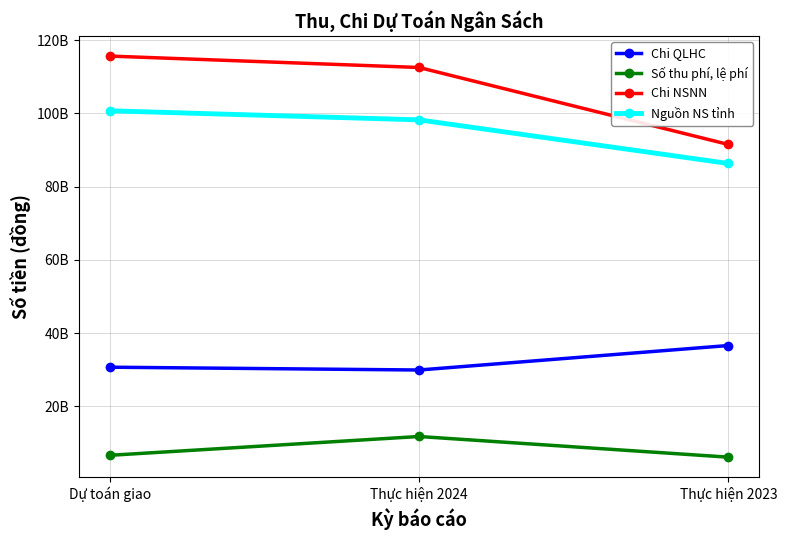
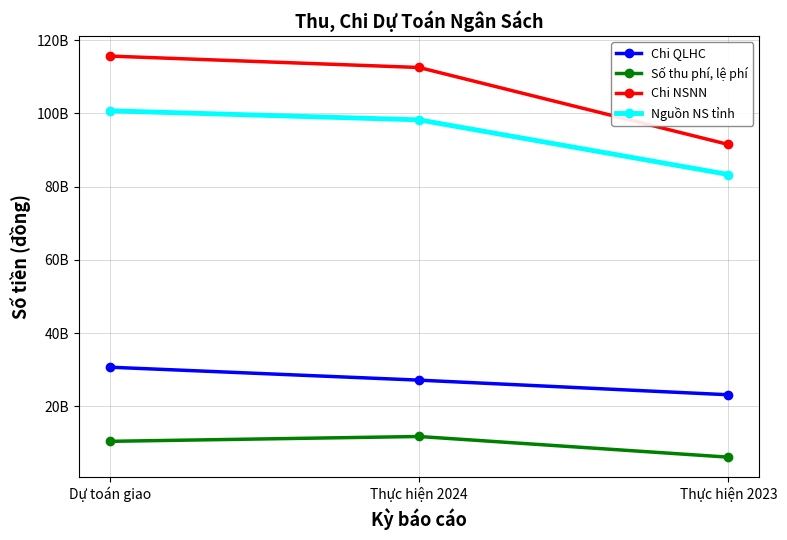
  {
    "Chi QLHC": {
      "Dự toán giao": 31000000000,
-     "Thực hiện 2024": 30000000000,
-     "Thực hiện 2023": 37000000000
+     "Thực hiện 2024": 27000000000,
+     "Thực hiện 2023": 23000000000
    },
    "Số thu phí, lệ phí": {
-     "Dự toán giao": 7000000000,
+     "Dự toán giao": 10000000000,
      "Thực hiện 2024": 12000000000,
      "Thực hiện 2023": 6000000000
    },
    "Chi NSNN": {
      "Dự toán giao": 116000000000,
      "Thực hiện 2024": 113000000000,
      "Thực hiện 2023": 92000000000
    },
    "Nguồn NS tỉnh": {
      "Dự toán giao": 101000000000,
      "Thực hiện 2024": 98000000000,
-     "Thực hiện 2023": 86000000000
+     "Thực hiện 2023": 83000000000
    }
  }
